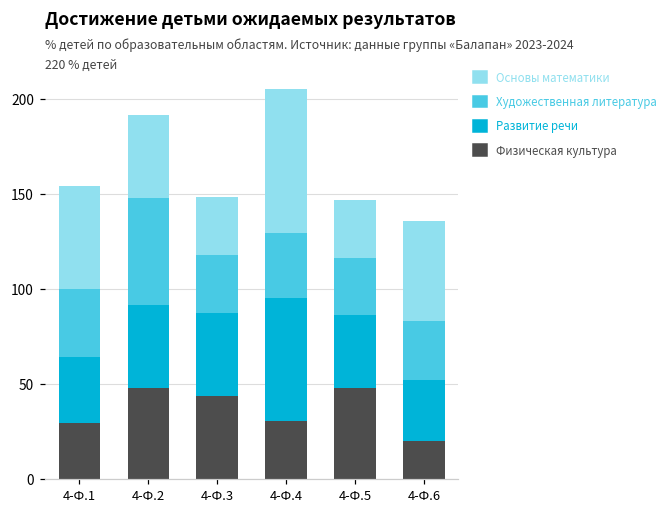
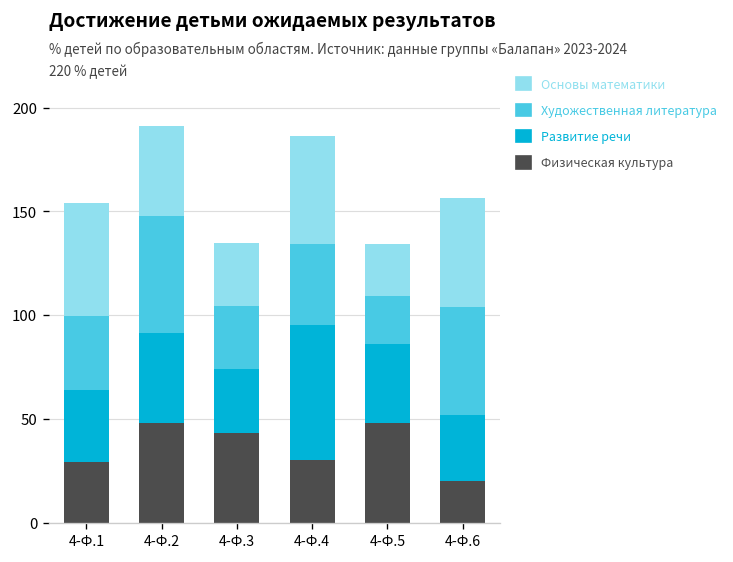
  {
    "Физическая культура": {
      "4-Ф.1": 29,
      "4-Ф.2": 48,
      "4-Ф.3": 43,
      "4-Ф.4": 30,
      "4-Ф.5": 48,
      "4-Ф.6": 20
    },
    "Развитие речи": {
      "4-Ф.1": 35,
      "4-Ф.2": 43,
-     "4-Ф.3": 44,
+     "4-Ф.3": 30,
      "4-Ф.4": 65,
      "4-Ф.5": 38,
      "4-Ф.6": 32
    },
    "Художественная литература": {
      "4-Ф.1": 36,
      "4-Ф.2": 57,
      "4-Ф.3": 30,
-     "4-Ф.4": 34,
-     "4-Ф.5": 30,
-     "4-Ф.6": 31
+     "4-Ф.4": 39,
+     "4-Ф.5": 23,
+     "4-Ф.6": 52
    },
    "Основы математики": {
      "4-Ф.1": 54,
      "4-Ф.2": 43,
      "4-Ф.3": 30,
-     "4-Ф.4": 76,
-     "4-Ф.5": 30,
+     "4-Ф.4": 52,
+     "4-Ф.5": 25,
      "4-Ф.6": 52
    }
  }
